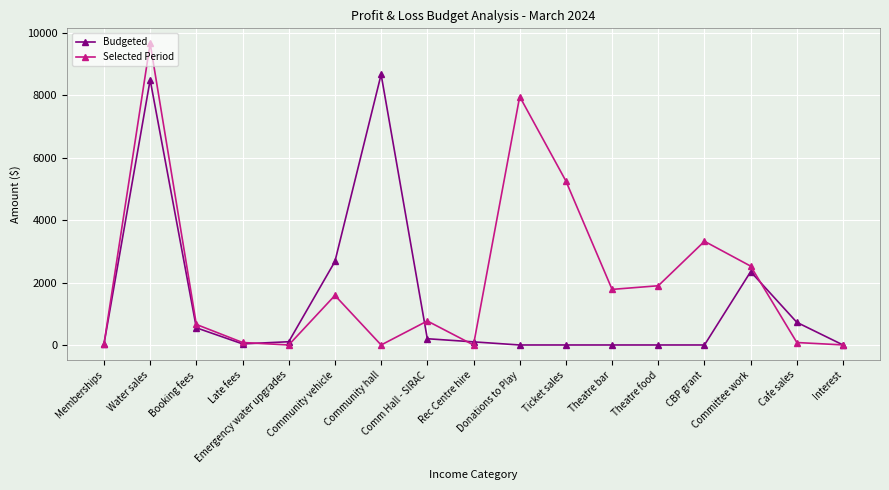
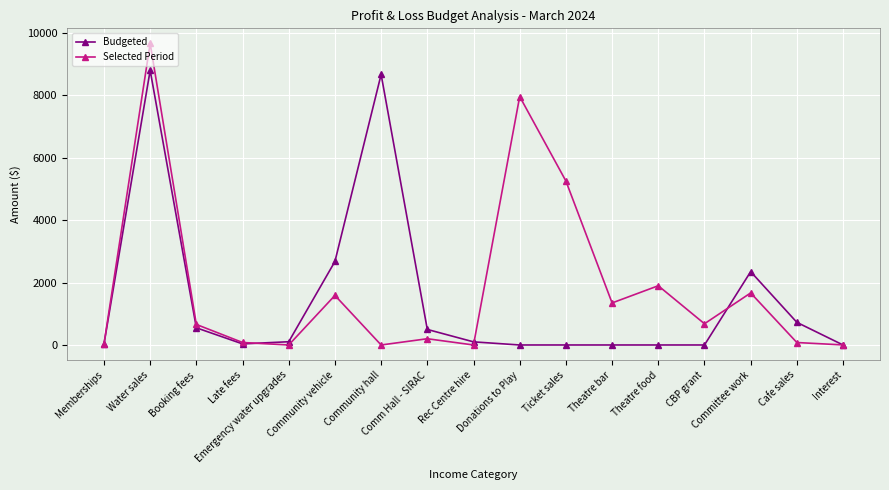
  {
    "Budgeted": {
-     "Water sales": 8500,
+     "Water sales": 8800,
      "Booking fees": 600,
      "Emergency water upgrades": 100,
      "Community vehicle": 2700,
      "Community hall": 8700,
-     "Comm Hall - SIRAC": 200,
+     "Comm Hall - SIRAC": 500,
      "Rec Centre hire": 100,
      "Donations to Play": 0,
      "Ticket sales": 0,
      "Theatre bar": 0,
      "Theatre food": 0,
      "CBP grant": 0,
      "Committee work": 2300,
      "Cafe sales": 700
    },
    "Selected Period": {
      "Booking fees": 700,
      "Emergency water upgrades": 0,
      "Community vehicle": 1600,
      "Community hall": 0,
-     "Comm Hall - SIRAC": 800,
+     "Comm Hall - SIRAC": 200,
      "Rec Centre hire": 0,
      "Donations to Play": 8000,
      "Ticket sales": 5300,
-     "Theatre bar": 1800,
+     "Theatre bar": 1300,
      "Theatre food": 1900,
-     "CBP grant": 3300,
-     "Committee work": 2500,
+     "CBP grant": 700,
+     "Committee work": 1700,
      "Cafe sales": 100
    }
  }
